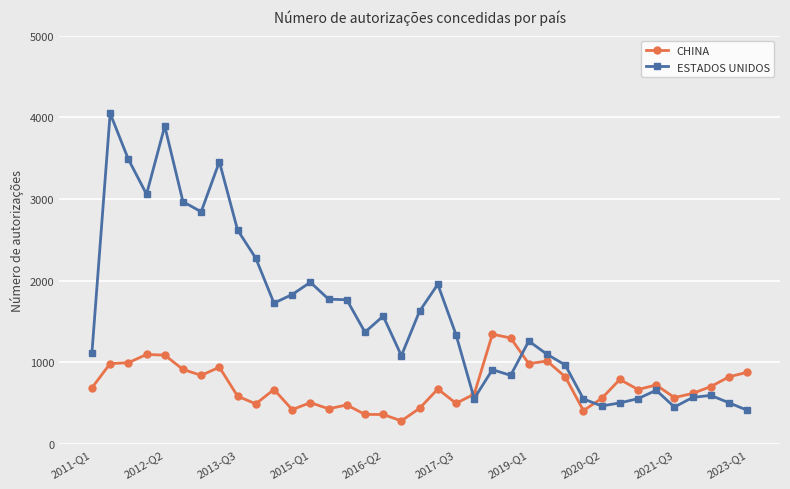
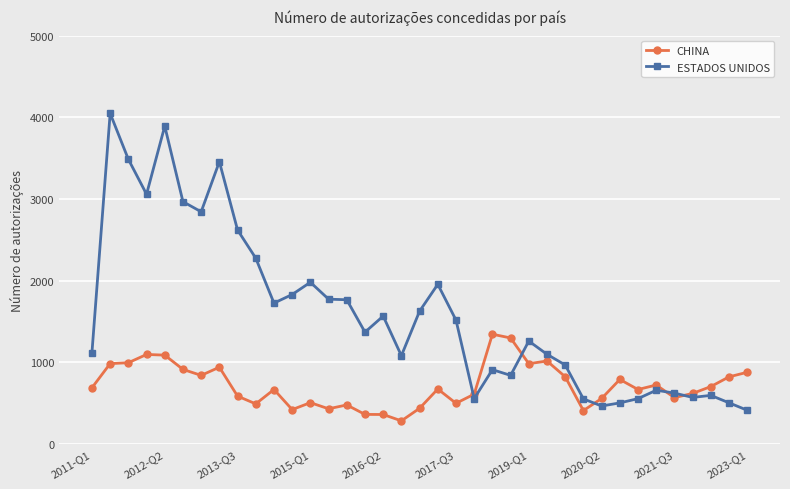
  {
    "CHINA": {
      "2011-Q1": 700,
      "2012-Q2": 1100,
      "2013-Q3": 600,
      "2015-Q1": 500,
      "2016-Q2": 400,
      "2017-Q3": 500,
      "2019-Q1": 1000,
      "2020-Q2": 600,
      "2021-Q3": 600,
      "2023-Q1": 900
    },
    "ESTADOS UNIDOS": {
      "2011-Q1": 1100,
      "2012-Q2": 3900,
      "2013-Q3": 2600,
      "2015-Q1": 2000,
      "2016-Q2": 1600,
-     "2017-Q3": 1300,
+     "2017-Q3": 1500,
      "2019-Q1": 1300,
      "2020-Q2": 500,
-     "2021-Q3": 500,
+     "2021-Q3": 600,
      "2023-Q1": 400
    }
  }
